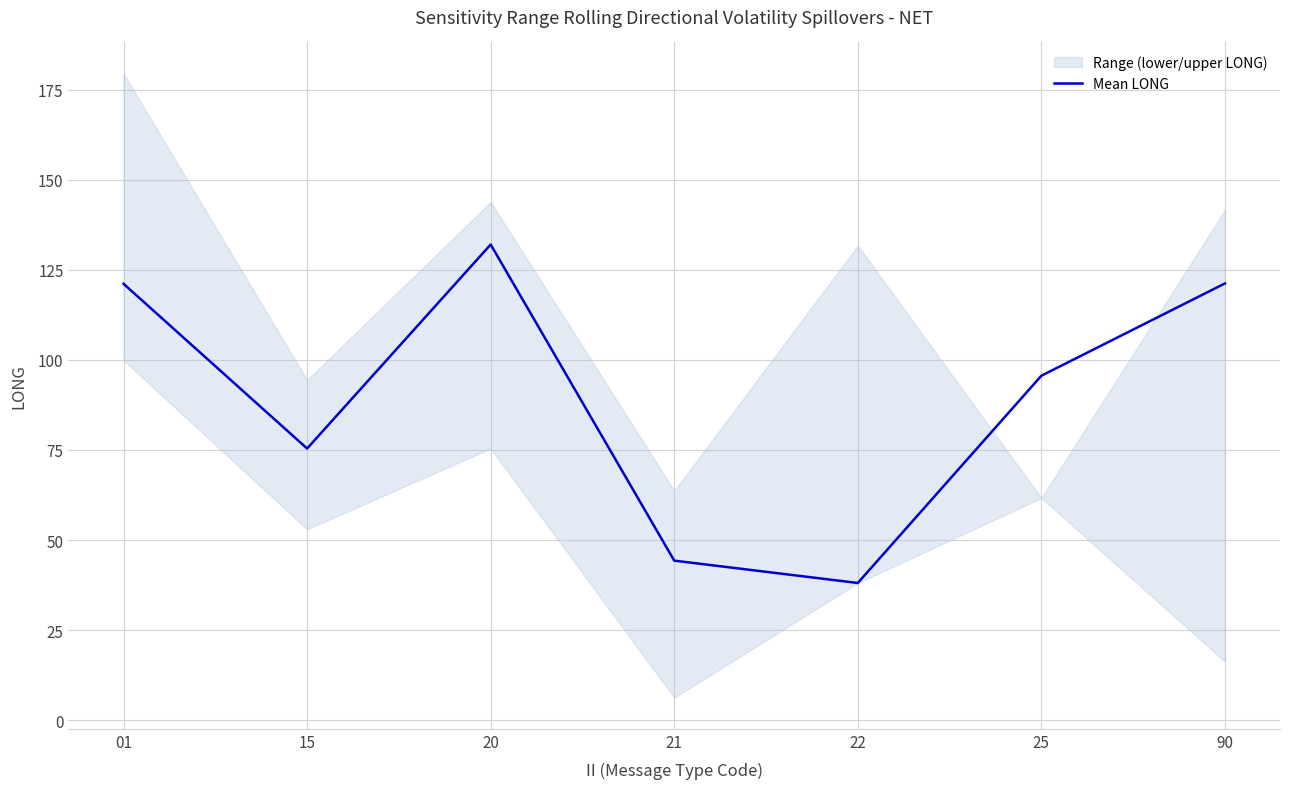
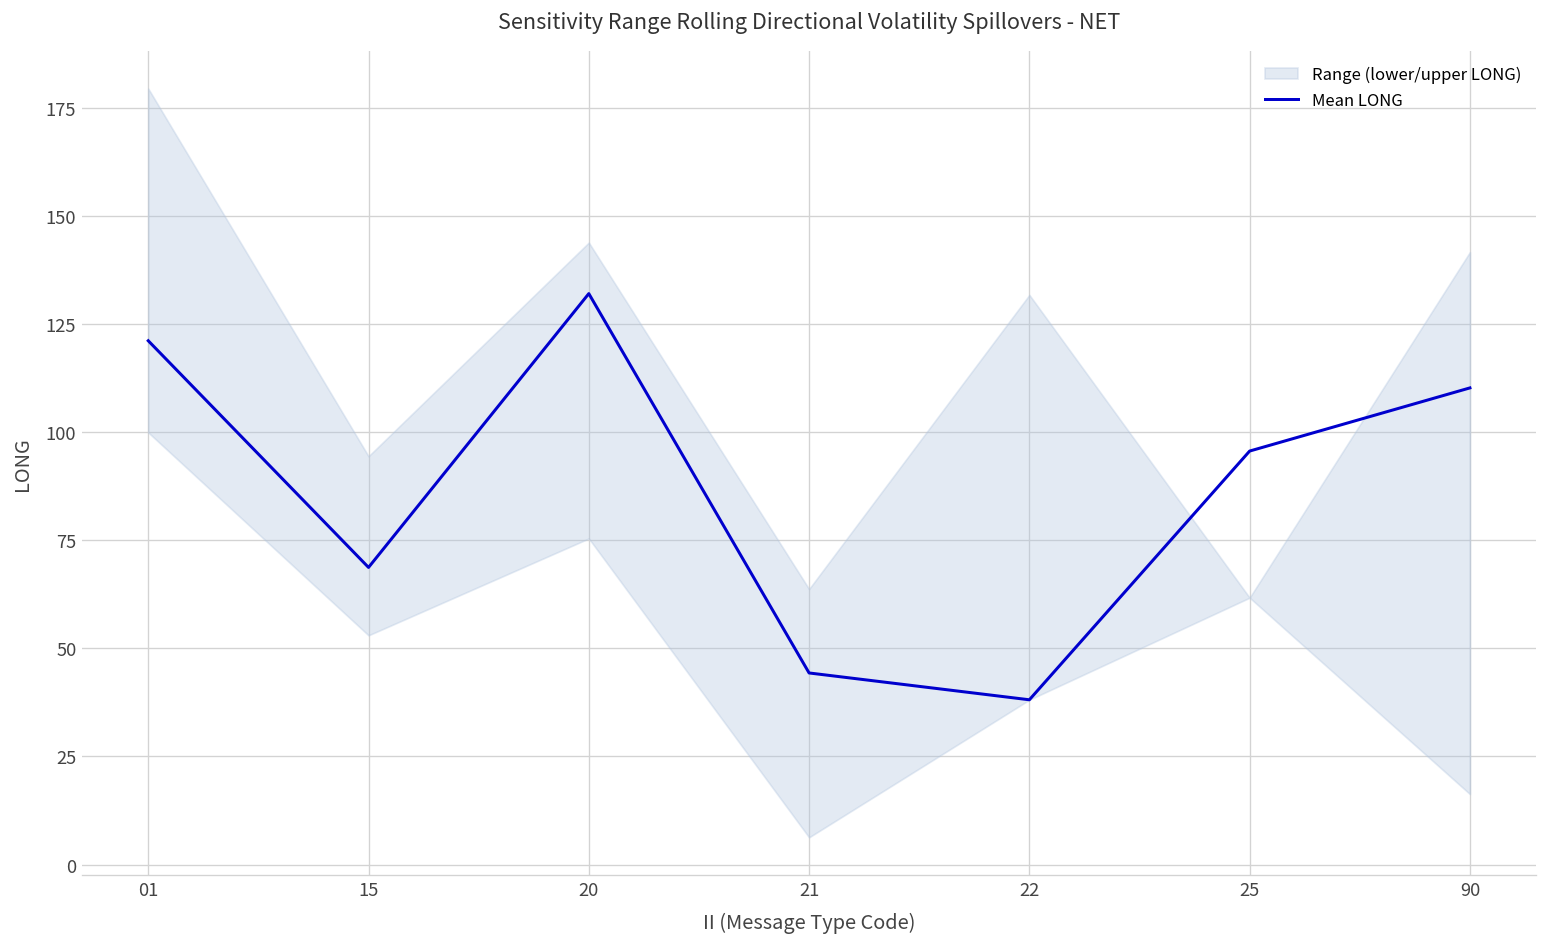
  {
    "Mean LONG": {
      "01": 121,
-     "15": 75,
+     "15": 69,
      "20": 132,
      "21": 44,
      "22": 38,
      "25": 96,
-     "90": 121
+     "90": 110
    }
  }
